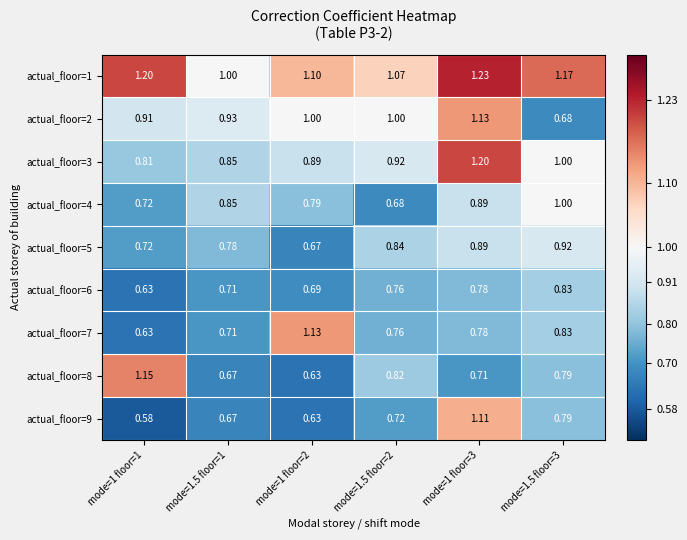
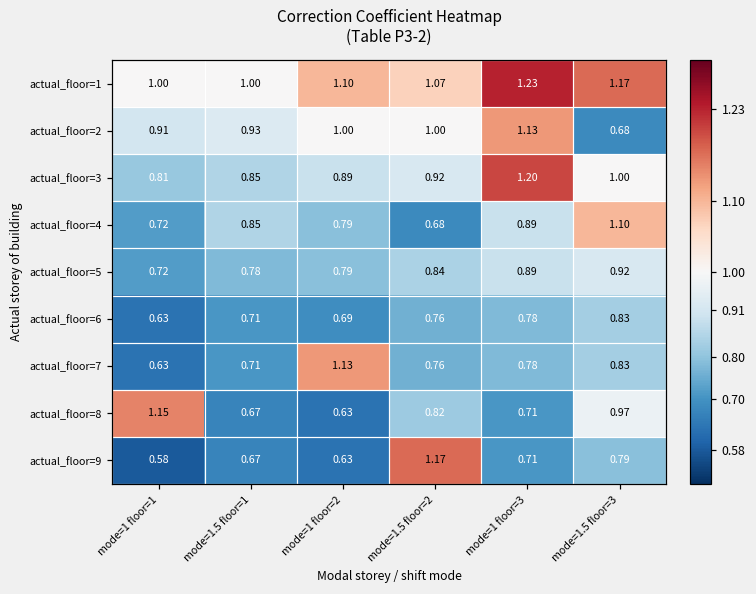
  {
    "actual_floor=1": {
-     "mode=1 floor=1": 1.20,
+     "mode=1 floor=1": 1.00,
      "mode=1.5 floor=1": 1.00,
      "mode=1 floor=2": 1.10,
      "mode=1.5 floor=2": 1.07,
      "mode=1 floor=3": 1.23,
      "mode=1.5 floor=3": 1.17
    },
    "actual_floor=2": {
      "mode=1 floor=1": 0.91,
      "mode=1.5 floor=1": 0.93,
      "mode=1 floor=2": 1.00,
      "mode=1.5 floor=2": 1.00,
      "mode=1 floor=3": 1.13,
      "mode=1.5 floor=3": 0.68
    },
    "actual_floor=3": {
      "mode=1 floor=1": 0.81,
      "mode=1.5 floor=1": 0.85,
      "mode=1 floor=2": 0.89,
      "mode=1.5 floor=2": 0.92,
      "mode=1 floor=3": 1.20,
      "mode=1.5 floor=3": 1.00
    },
    "actual_floor=4": {
      "mode=1 floor=1": 0.72,
      "mode=1.5 floor=1": 0.85,
      "mode=1 floor=2": 0.79,
      "mode=1.5 floor=2": 0.68,
      "mode=1 floor=3": 0.89,
-     "mode=1.5 floor=3": 1.00
+     "mode=1.5 floor=3": 1.10
    },
    "actual_floor=5": {
      "mode=1 floor=1": 0.72,
      "mode=1.5 floor=1": 0.78,
-     "mode=1 floor=2": 0.67,
+     "mode=1 floor=2": 0.79,
      "mode=1.5 floor=2": 0.84,
      "mode=1 floor=3": 0.89,
      "mode=1.5 floor=3": 0.92
    },
    "actual_floor=6": {
      "mode=1 floor=1": 0.63,
      "mode=1.5 floor=1": 0.71,
      "mode=1 floor=2": 0.69,
      "mode=1.5 floor=2": 0.76,
      "mode=1 floor=3": 0.78,
      "mode=1.5 floor=3": 0.83
    },
    "actual_floor=7": {
      "mode=1 floor=1": 0.63,
      "mode=1.5 floor=1": 0.71,
      "mode=1 floor=2": 1.13,
      "mode=1.5 floor=2": 0.76,
      "mode=1 floor=3": 0.78,
      "mode=1.5 floor=3": 0.83
    },
    "actual_floor=8": {
      "mode=1 floor=1": 1.15,
      "mode=1.5 floor=1": 0.67,
      "mode=1 floor=2": 0.63,
      "mode=1.5 floor=2": 0.82,
      "mode=1 floor=3": 0.71,
-     "mode=1.5 floor=3": 0.79
+     "mode=1.5 floor=3": 0.97
    },
    "actual_floor=9": {
      "mode=1 floor=1": 0.58,
      "mode=1.5 floor=1": 0.67,
      "mode=1 floor=2": 0.63,
-     "mode=1.5 floor=2": 0.72,
-     "mode=1 floor=3": 1.11,
+     "mode=1.5 floor=2": 1.17,
+     "mode=1 floor=3": 0.71,
      "mode=1.5 floor=3": 0.79
    }
  }
